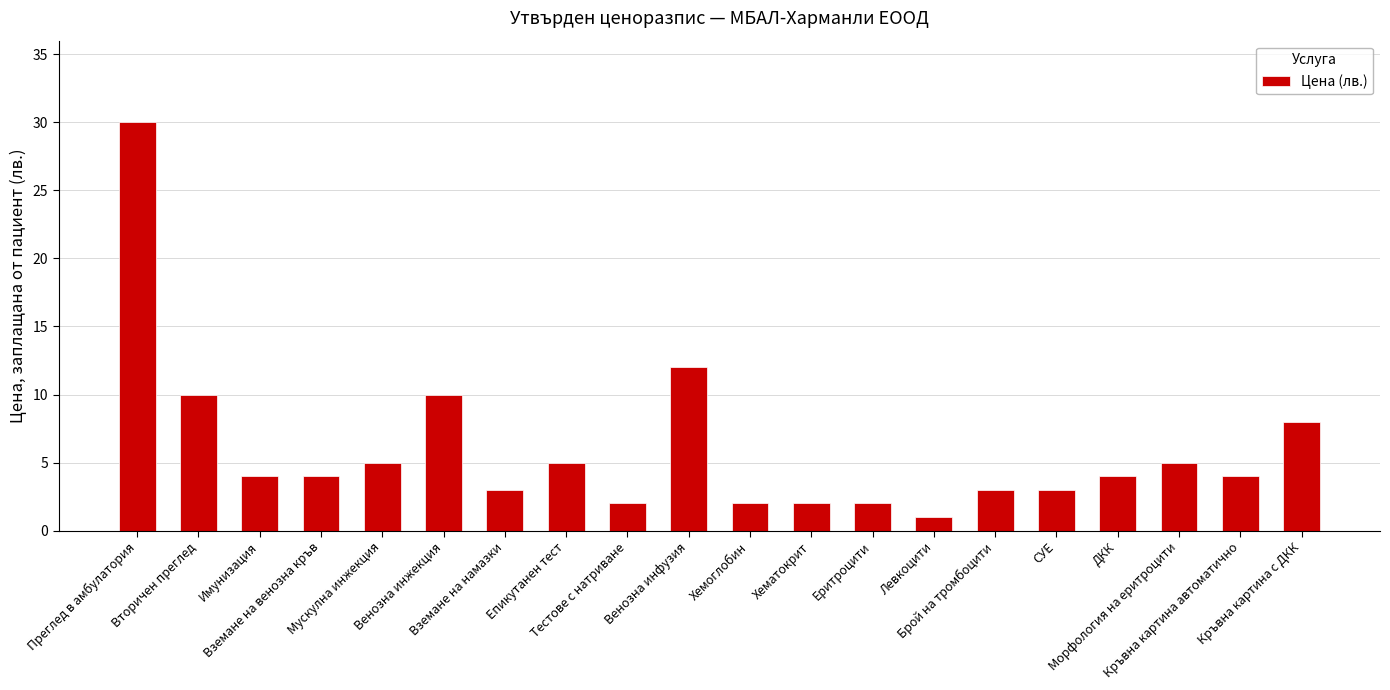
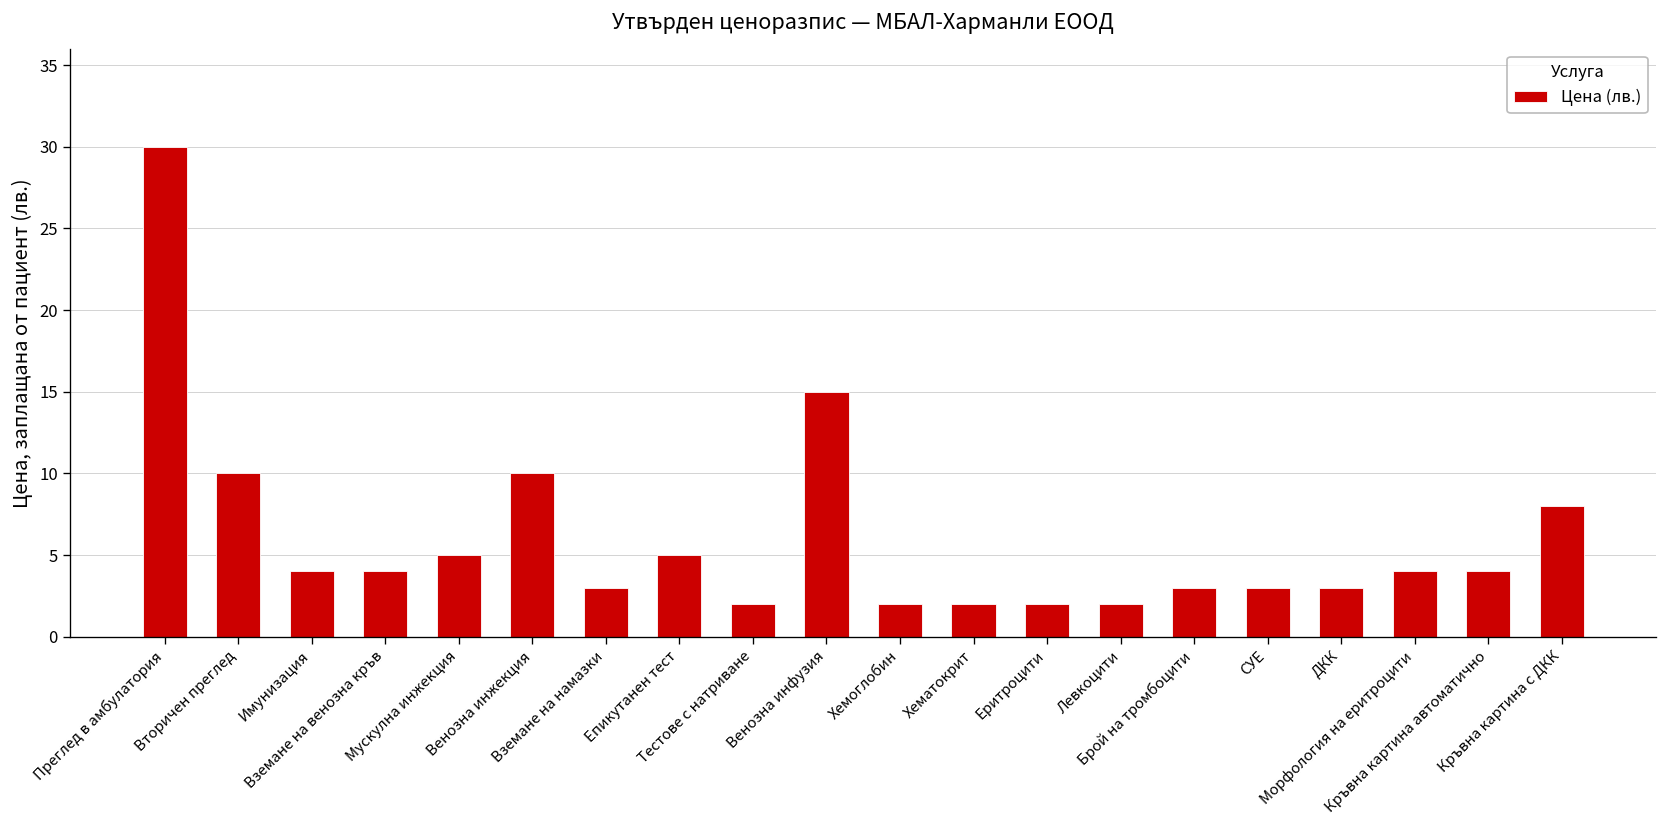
  {
    "Преглед в амбулатория": 30,
    "Вторичен преглед": 10,
    "Имунизация": 4,
    "Вземане на венозна кръв": 4,
    "Мускулна инжекция": 5,
    "Венозна инжекция": 10,
    "Вземане на намазки": 3,
    "Епикутанен тест": 5,
    "Тестове с натриване": 2,
-   "Венозна инфузия": 12,
+   "Венозна инфузия": 15,
    "Хемоглобин": 2,
    "Хематокрит": 2,
    "Еритроцити": 2,
-   "Левкоцити": 1,
+   "Левкоцити": 2,
    "Брой на тромбоцити": 3,
    "СУЕ": 3,
-   "ДКК": 4,
-   "Морфология на еритроцити": 5,
+   "ДКК": 3,
+   "Морфология на еритроцити": 4,
    "Кръвна картина автоматично": 4,
    "Кръвна картина с ДКК": 8
  }
